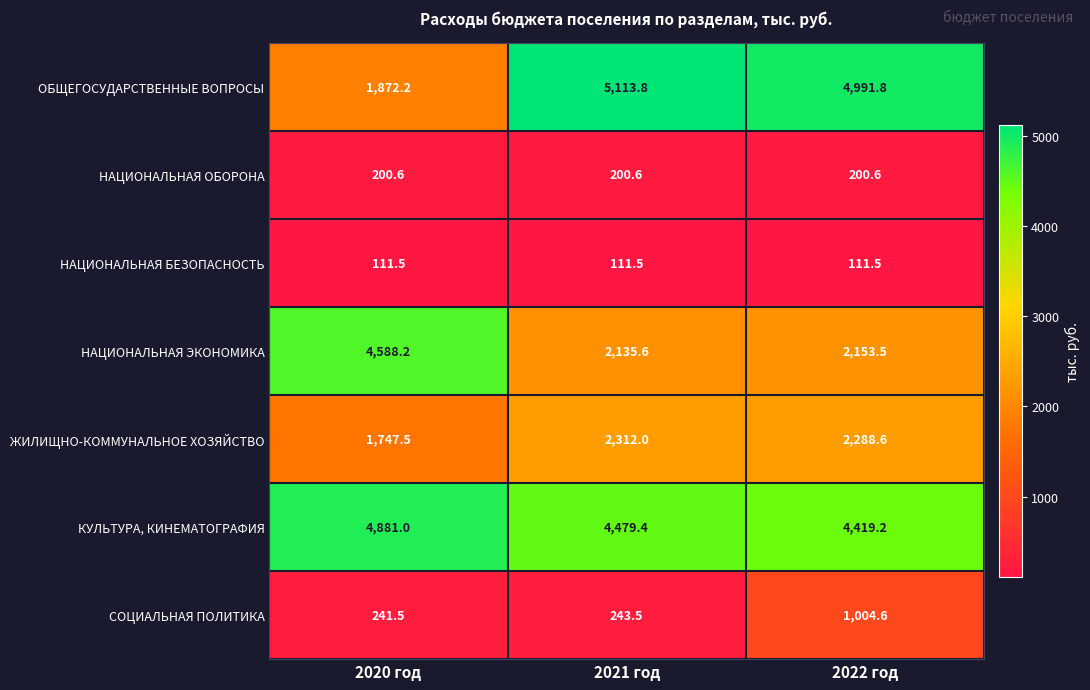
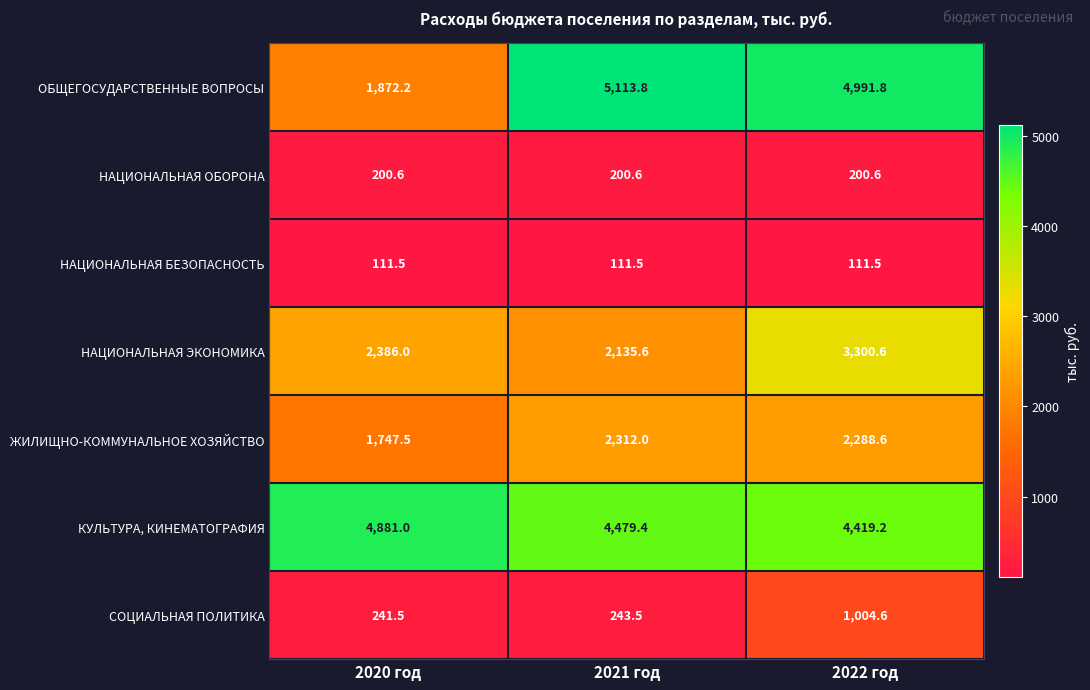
  {
    "ОБЩЕГОСУДАРСТВЕННЫЕ ВОПРОСЫ": {
      "2020 год": "1,872.2",
      "2021 год": "5,113.8",
      "2022 год": "4,991.8"
    },
    "НАЦИОНАЛЬНАЯ ОБОРОНА": {
      "2020 год": "200.6",
      "2021 год": "200.6",
      "2022 год": "200.6"
    },
    "НАЦИОНАЛЬНАЯ БЕЗОПАСНОСТЬ": {
      "2020 год": "111.5",
      "2021 год": "111.5",
      "2022 год": "111.5"
    },
    "НАЦИОНАЛЬНАЯ ЭКОНОМИКА": {
-     "2020 год": "4,588.2",
+     "2020 год": "2,386.0",
      "2021 год": "2,135.6",
-     "2022 год": "2,153.5"
+     "2022 год": "3,300.6"
    },
    "ЖИЛИЩНО-КОММУНАЛЬНОЕ ХОЗЯЙСТВО": {
      "2020 год": "1,747.5",
      "2021 год": "2,312.0",
      "2022 год": "2,288.6"
    },
    "КУЛЬТУРА, КИНЕМАТОГРАФИЯ": {
      "2020 год": "4,881.0",
      "2021 год": "4,479.4",
      "2022 год": "4,419.2"
    },
    "СОЦИАЛЬНАЯ ПОЛИТИКА": {
      "2020 год": "241.5",
      "2021 год": "243.5",
      "2022 год": "1,004.6"
    }
  }
